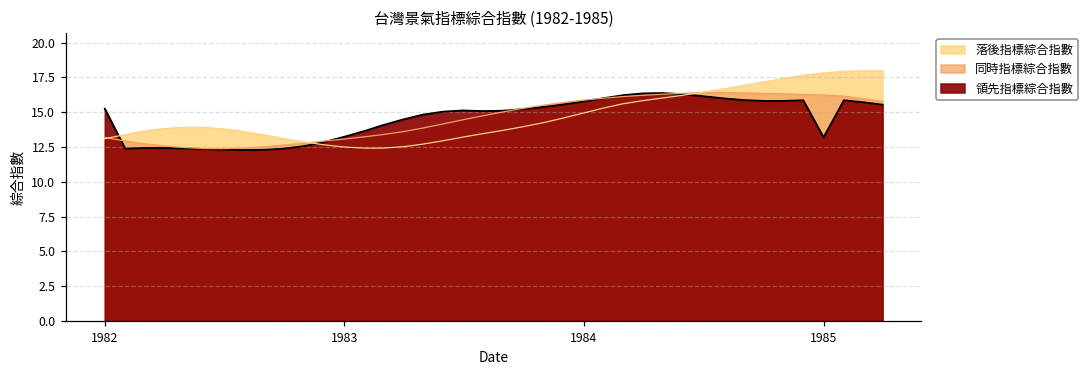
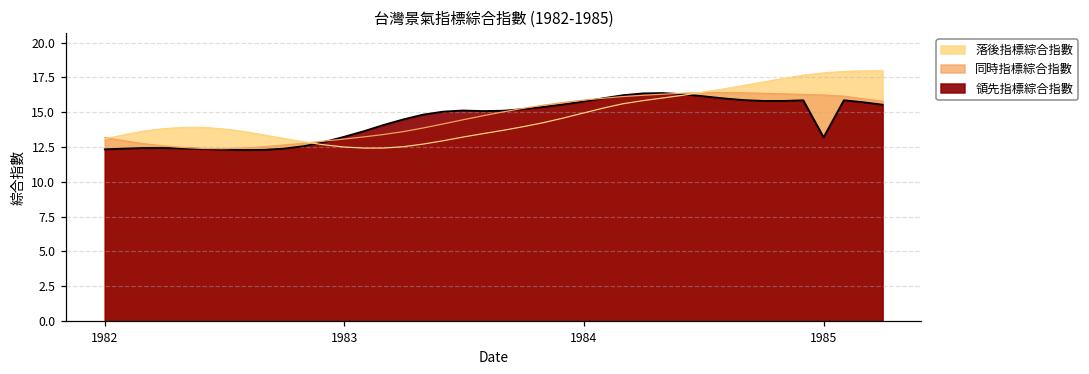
  {
    "領先指標綜合指數": {
-     "1982": 15.2,
+     "1982": 12.3,
      "1985": 13.2
    }
  }
